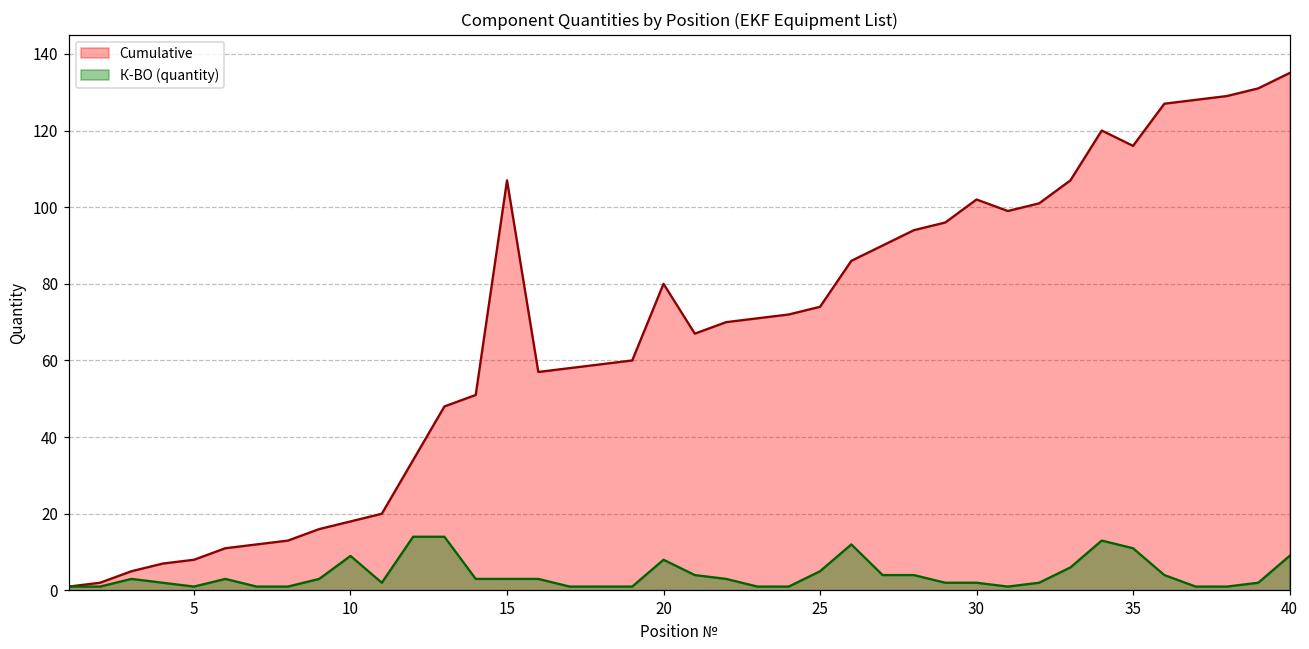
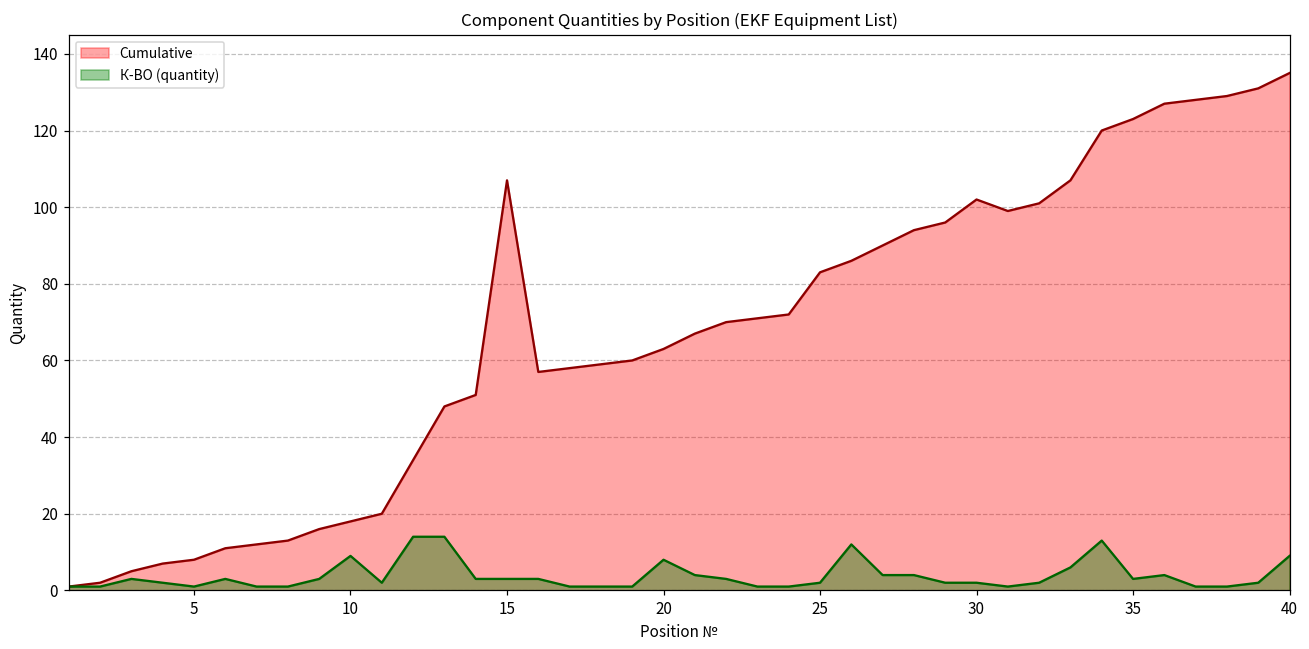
  {
    "Cumulative": {
      "5": 8,
      "10": 18,
      "15": 107,
-     "20": 80,
-     "25": 74,
+     "20": 63,
+     "25": 83,
      "30": 102,
-     "35": 116,
+     "35": 123,
      "40": 135
    },
    "К-ВО (quantity)": {
      "5": 1,
      "10": 9,
      "15": 3,
      "20": 8,
-     "25": 5,
+     "25": 2,
      "30": 2,
-     "35": 11,
+     "35": 3,
      "40": 9
    }
  }
